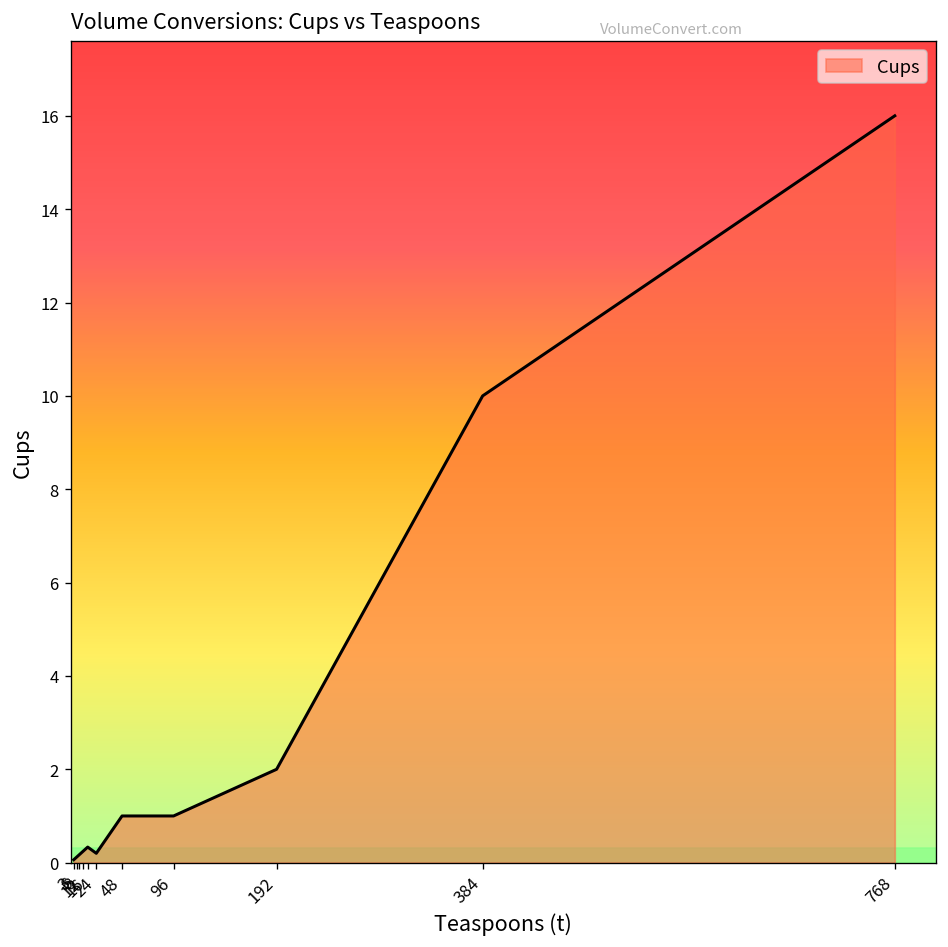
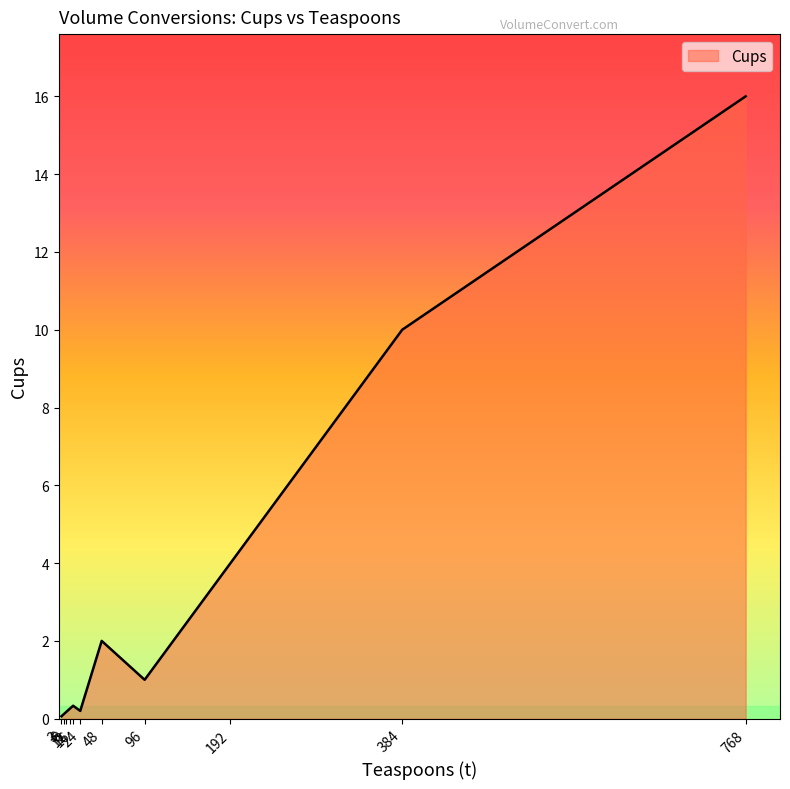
  {
    "16": 0.3,
-   "48": 1,
+   "48": 2,
    "96": 1,
-   "192": 2,
+   "192": 4,
    "384": 10,
    "768": 16
  }
